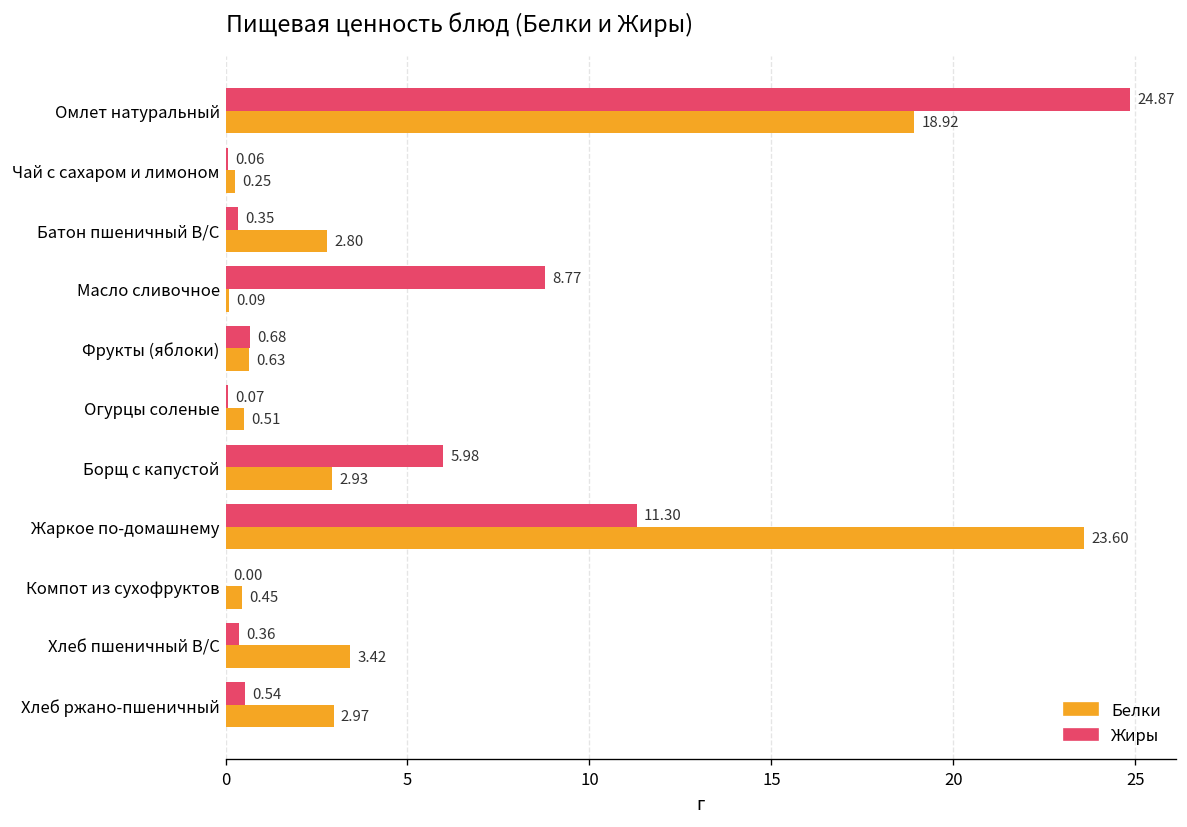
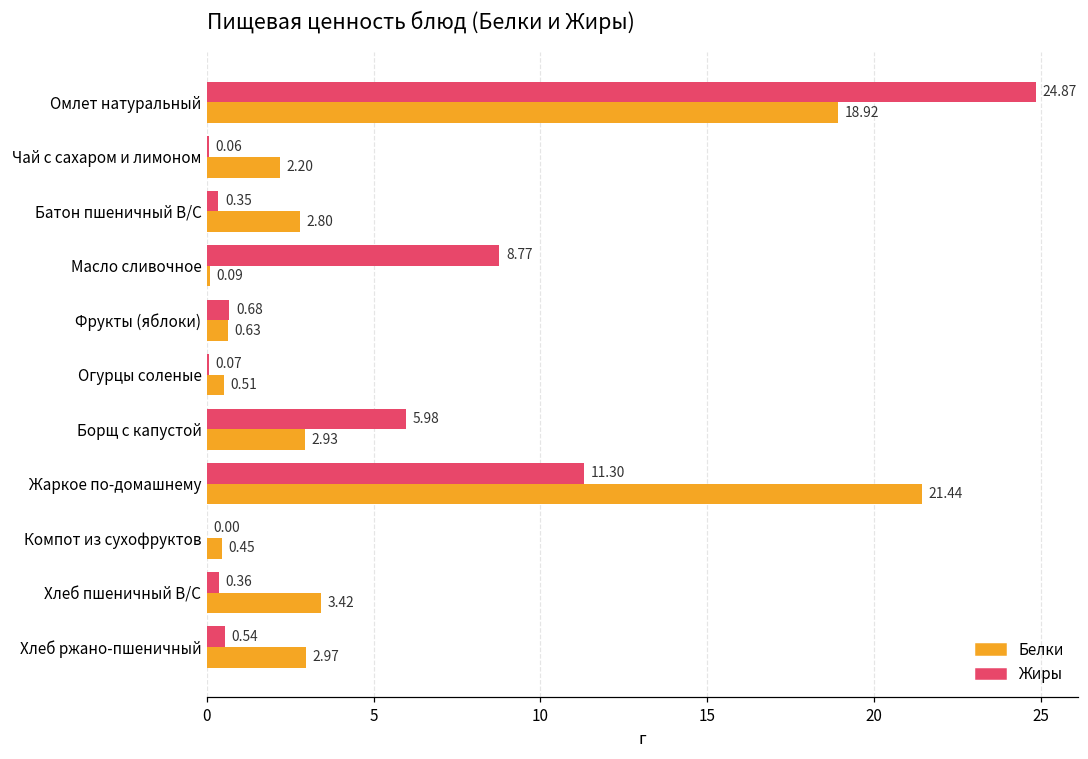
  {
    "Белки": {
      "Омлет натуральный": 18.92,
-     "Чай с сахаром и лимоном": 0.25,
+     "Чай с сахаром и лимоном": 2.20,
      "Батон пшеничный В/С": 2.80,
      "Масло сливочное": 0.09,
      "Фрукты (яблоки)": 0.63,
      "Огурцы соленые": 0.51,
      "Борщ с капустой": 2.93,
-     "Жаркое по-домашнему": 23.60,
+     "Жаркое по-домашнему": 21.44,
      "Компот из сухофруктов": 0.45,
      "Хлеб пшеничный В/С": 3.42,
      "Хлеб ржано-пшеничный": 2.97
    },
    "Жиры": {
      "Омлет натуральный": 24.87,
      "Чай с сахаром и лимоном": 0.06,
      "Батон пшеничный В/С": 0.35,
      "Масло сливочное": 8.77,
      "Фрукты (яблоки)": 0.68,
      "Огурцы соленые": 0.07,
      "Борщ с капустой": 5.98,
      "Жаркое по-домашнему": 11.30,
      "Компот из сухофруктов": 0.00,
      "Хлеб пшеничный В/С": 0.36,
      "Хлеб ржано-пшеничный": 0.54
    }
  }
